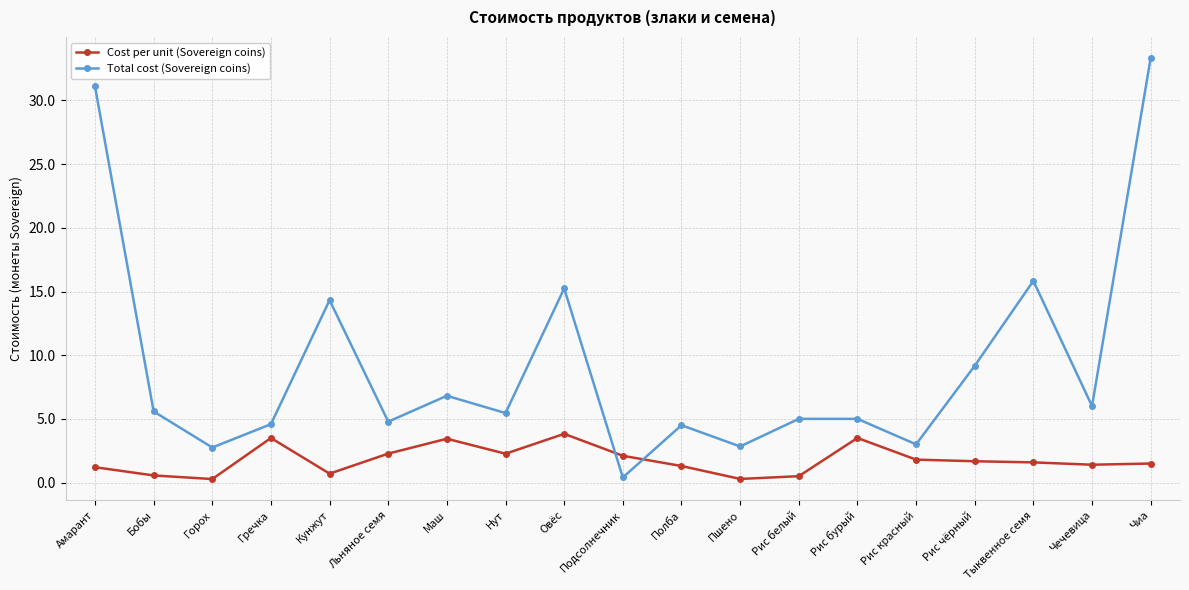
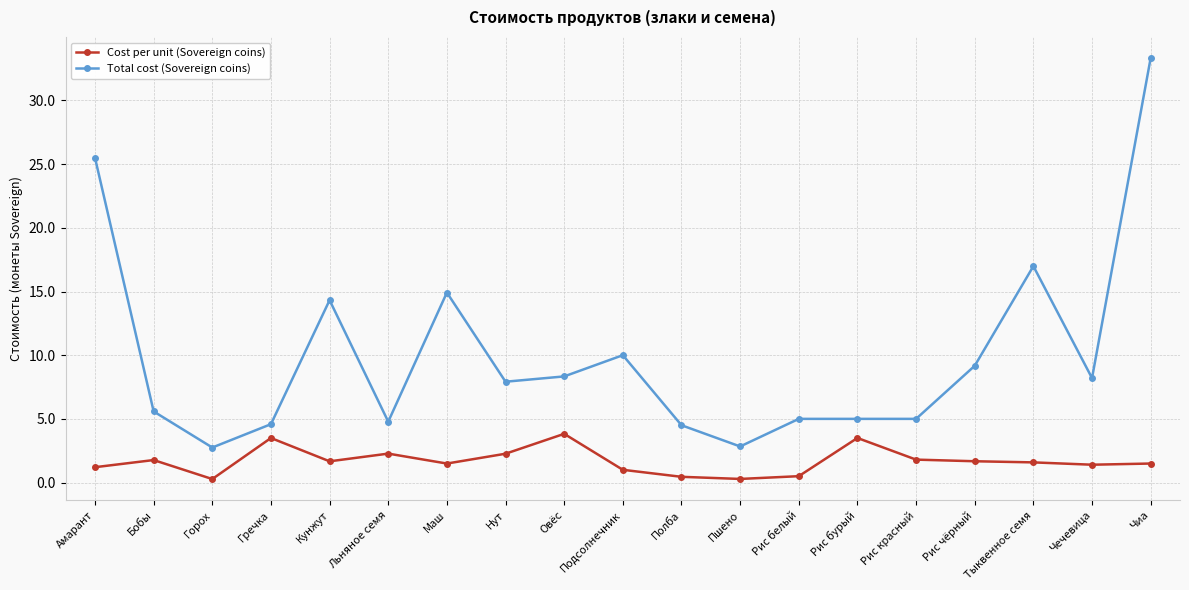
  {
    "Cost per unit (Sovereign coins)": {
      "Амарант": 1.2,
-     "Бобы": 0.6,
+     "Бобы": 1.8,
      "Горох": 0.3,
      "Гречка": 3.5,
-     "Кунжут": 0.7,
+     "Кунжут": 1.7,
      "Льняное семя": 2.3,
-     "Маш": 3.4,
+     "Маш": 1.5,
      "Нут": 2.3,
      "Овёс": 3.8,
-     "Подсолнечник": 2.1,
-     "Полба": 1.3,
+     "Подсолнечник": 1.0,
+     "Полба": 0.5,
      "Пшено": 0.3,
      "Рис белый": 0.5,
      "Рис бурый": 3.5,
      "Рис красный": 1.8,
      "Рис чёрный": 1.7,
      "Тыквенное семя": 1.6,
      "Чечевица": 1.4,
      "Чиа": 1.5
    },
    "Total cost (Sovereign coins)": {
-     "Амарант": 31.1,
+     "Амарант": 25.5,
      "Бобы": 5.6,
      "Горох": 2.8,
      "Гречка": 4.6,
      "Кунжут": 14.3,
      "Льняное семя": 4.8,
-     "Маш": 6.8,
-     "Нут": 5.5,
-     "Овёс": 15.2,
-     "Подсолнечник": 0.4,
+     "Маш": 14.9,
+     "Нут": 7.9,
+     "Овёс": 8.3,
+     "Подсолнечник": 10.0,
      "Полба": 4.5,
      "Пшено": 2.8,
      "Рис белый": 5.0,
      "Рис бурый": 5.0,
-     "Рис красный": 3,
+     "Рис красный": 5,
      "Рис чёрный": 9.2,
-     "Тыквенное семя": 15.8,
-     "Чечевица": 6.0,
+     "Тыквенное семя": 17.0,
+     "Чечевица": 8.2,
      "Чиа": 33.3
    }
  }
